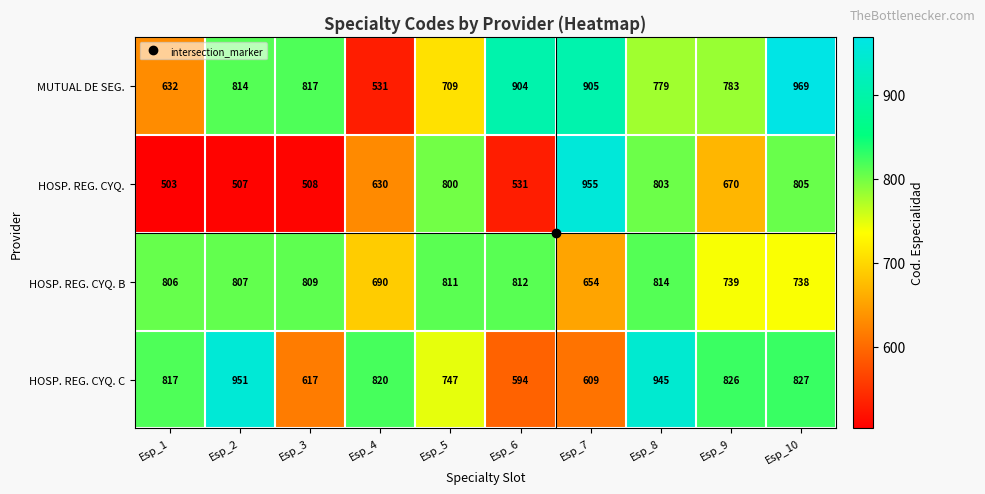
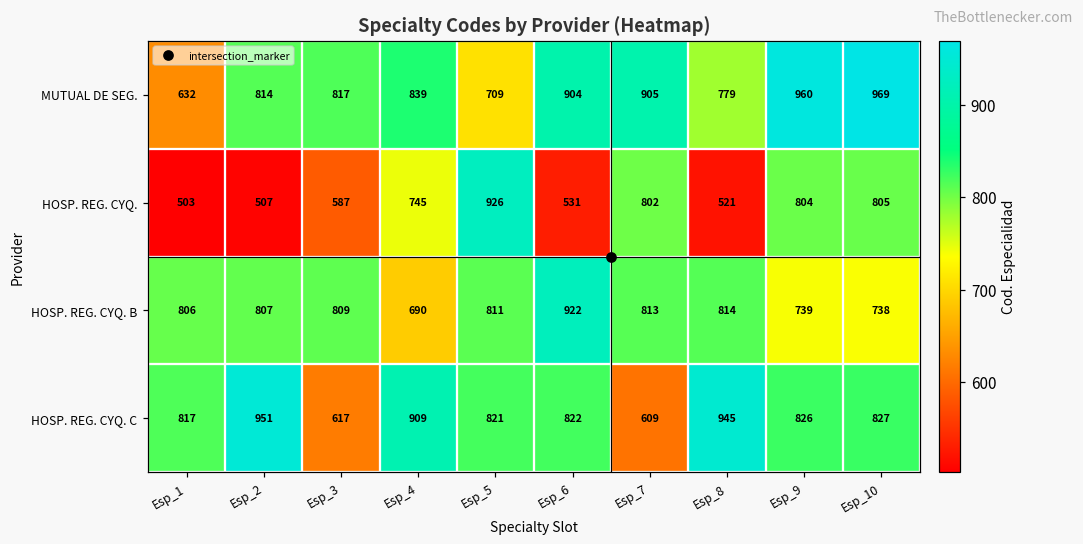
  {
    "MUTUAL DE SEG.": {
      "Esp_1": 632,
      "Esp_2": 814,
      "Esp_3": 817,
-     "Esp_4": 531,
+     "Esp_4": 839,
      "Esp_5": 709,
      "Esp_6": 904,
      "Esp_7": 905,
      "Esp_8": 779,
-     "Esp_9": 783,
+     "Esp_9": 960,
      "Esp_10": 969
    },
    "HOSP. REG. CYQ.": {
      "Esp_1": 503,
      "Esp_2": 507,
-     "Esp_3": 508,
-     "Esp_4": 630,
-     "Esp_5": 800,
+     "Esp_3": 587,
+     "Esp_4": 745,
+     "Esp_5": 926,
      "Esp_6": 531,
-     "Esp_7": 955,
-     "Esp_8": 803,
-     "Esp_9": 670,
+     "Esp_7": 802,
+     "Esp_8": 521,
+     "Esp_9": 804,
      "Esp_10": 805
    },
    "HOSP. REG. CYQ. B": {
      "Esp_1": 806,
      "Esp_2": 807,
      "Esp_3": 809,
      "Esp_4": 690,
      "Esp_5": 811,
-     "Esp_6": 812,
-     "Esp_7": 654,
+     "Esp_6": 922,
+     "Esp_7": 813,
      "Esp_8": 814,
      "Esp_9": 739,
      "Esp_10": 738
    },
    "HOSP. REG. CYQ. C": {
      "Esp_1": 817,
      "Esp_2": 951,
      "Esp_3": 617,
-     "Esp_4": 820,
-     "Esp_5": 747,
-     "Esp_6": 594,
+     "Esp_4": 909,
+     "Esp_5": 821,
+     "Esp_6": 822,
      "Esp_7": 609,
      "Esp_8": 945,
      "Esp_9": 826,
      "Esp_10": 827
    }
  }
